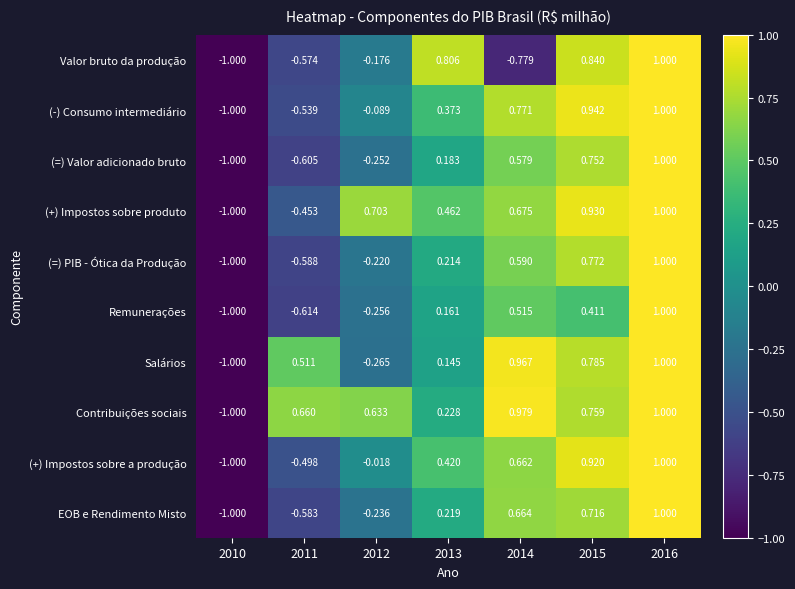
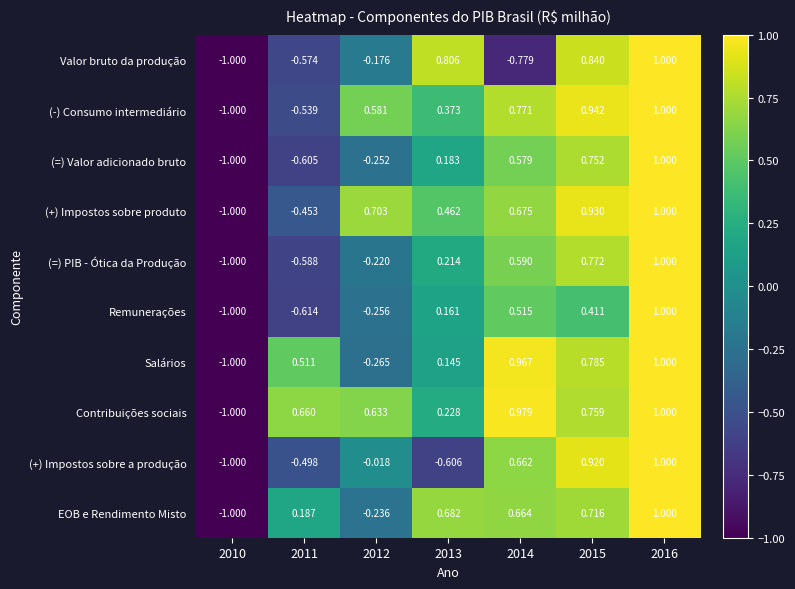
  {
    "Valor bruto da produção": {
      "2010": -1.000,
      "2011": -0.574,
      "2012": -0.176,
      "2013": 0.806,
      "2014": -0.779,
      "2015": 0.840,
      "2016": 1.000
    },
    "(-) Consumo intermediário": {
      "2010": -1.000,
      "2011": -0.539,
-     "2012": -0.089,
+     "2012": 0.581,
      "2013": 0.373,
      "2014": 0.771,
      "2015": 0.942,
      "2016": 1.000
    },
    "(=) Valor adicionado bruto": {
      "2010": -1.000,
      "2011": -0.605,
      "2012": -0.252,
      "2013": 0.183,
      "2014": 0.579,
      "2015": 0.752,
      "2016": 1.000
    },
    "(+) Impostos sobre produto": {
      "2010": -1.000,
      "2011": -0.453,
      "2012": 0.703,
      "2013": 0.462,
      "2014": 0.675,
      "2015": 0.930,
      "2016": 1.000
    },
    "(=) PIB - Ótica da Produção": {
      "2010": -1.000,
      "2011": -0.588,
      "2012": -0.220,
      "2013": 0.214,
      "2014": 0.590,
      "2015": 0.772,
      "2016": 1.000
    },
    "Remunerações": {
      "2010": -1.000,
      "2011": -0.614,
      "2012": -0.256,
      "2013": 0.161,
      "2014": 0.515,
      "2015": 0.411,
      "2016": 1.000
    },
    "Salários": {
      "2010": -1.000,
      "2011": 0.511,
      "2012": -0.265,
      "2013": 0.145,
      "2014": 0.967,
      "2015": 0.785,
      "2016": 1.000
    },
    "Contribuições sociais": {
      "2010": -1.000,
      "2011": 0.660,
      "2012": 0.633,
      "2013": 0.228,
      "2014": 0.979,
      "2015": 0.759,
      "2016": 1.000
    },
    "(+) Impostos sobre a produção": {
      "2010": -1.000,
      "2011": -0.498,
      "2012": -0.018,
-     "2013": 0.420,
+     "2013": -0.606,
      "2014": 0.662,
      "2015": 0.920,
      "2016": 1.000
    },
    "EOB e Rendimento Misto": {
      "2010": -1.000,
-     "2011": -0.583,
+     "2011": 0.187,
      "2012": -0.236,
-     "2013": 0.219,
+     "2013": 0.682,
      "2014": 0.664,
      "2015": 0.716,
      "2016": 1.000
    }
  }
